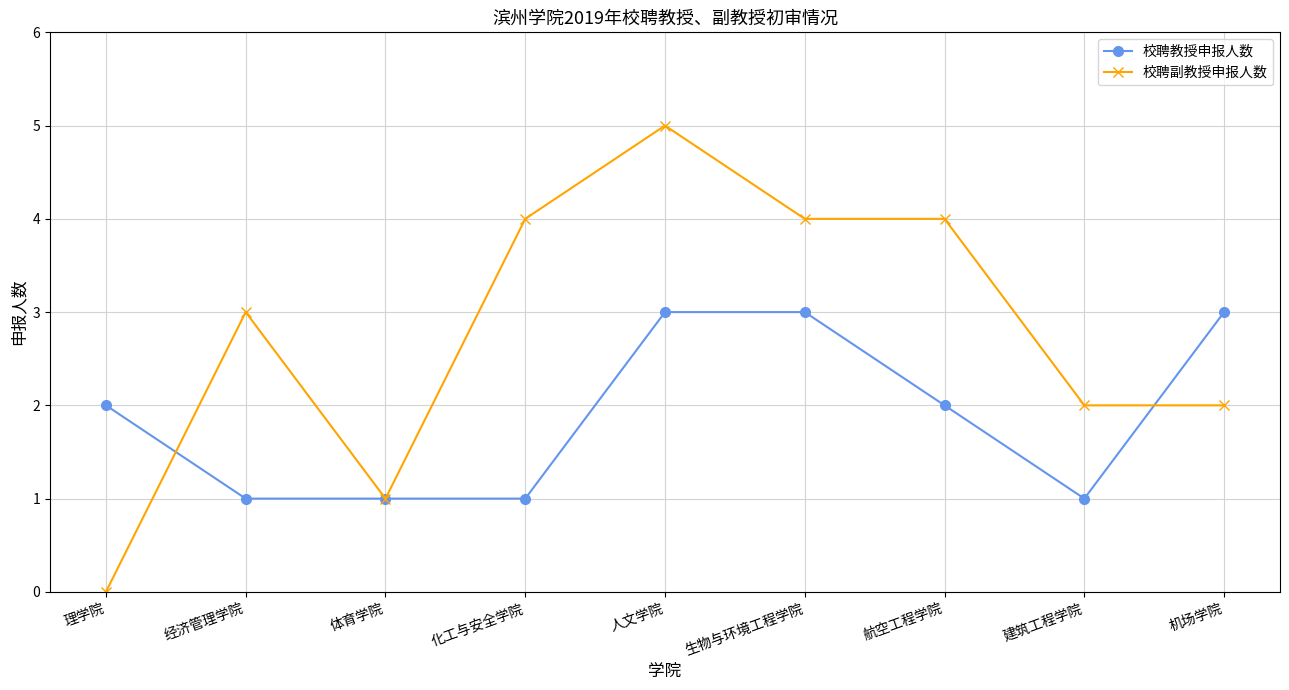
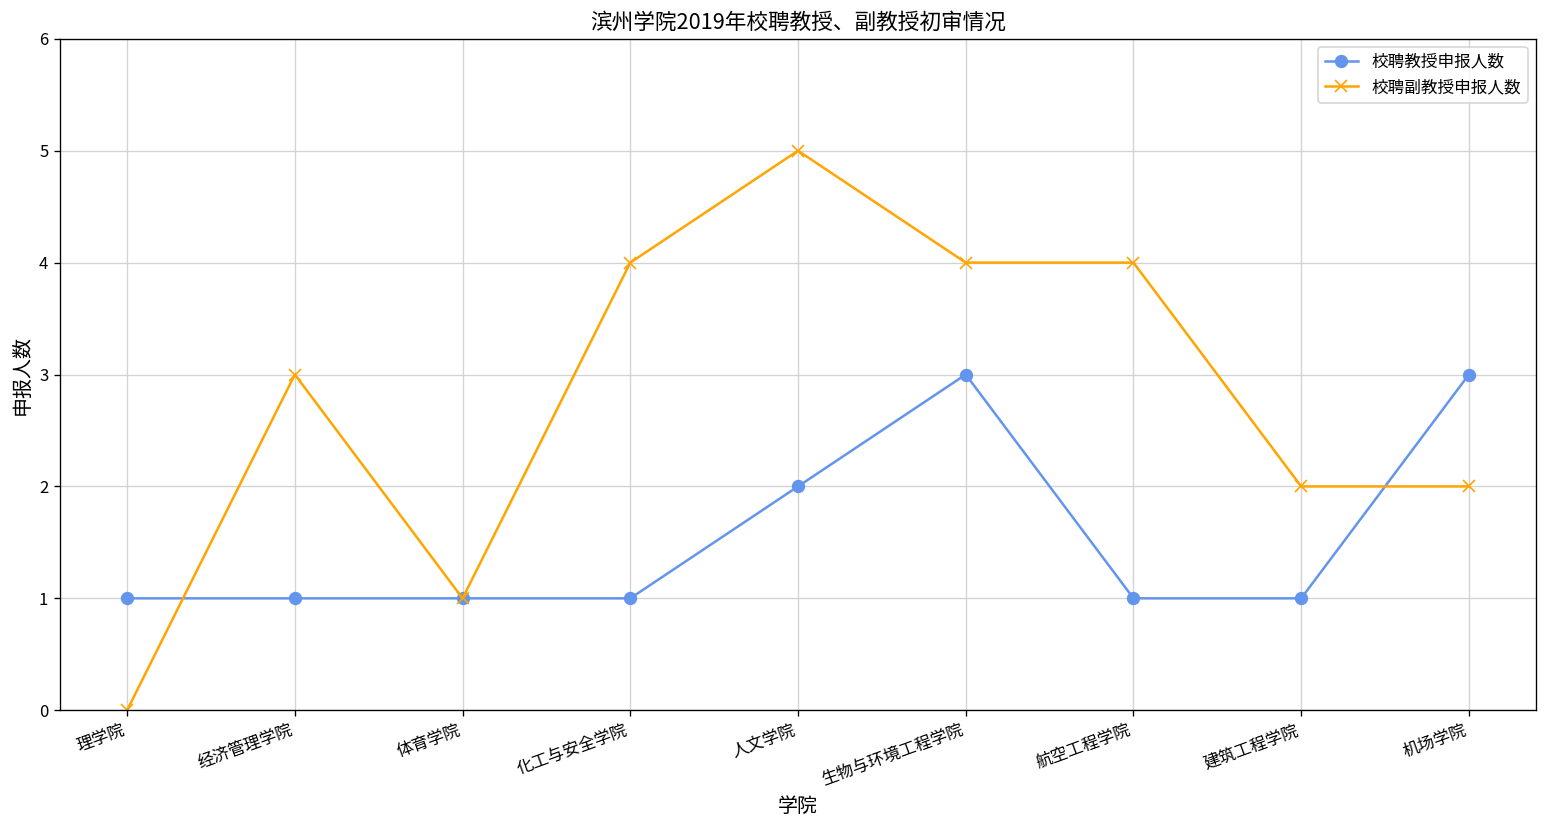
  {
    "校聘教授申报人数": {
-     "理学院": 2,
+     "理学院": 1,
      "经济管理学院": 1,
      "化工与安全学院": 1,
-     "人文学院": 3,
+     "人文学院": 2,
      "生物与环境工程学院": 3,
-     "航空工程学院": 2,
+     "航空工程学院": 1,
      "建筑工程学院": 1,
      "机场学院": 3
    },
    "校聘副教授申报人数": {
      "理学院": 0,
      "经济管理学院": 3,
      "化工与安全学院": 4,
      "人文学院": 5,
      "生物与环境工程学院": 4,
      "航空工程学院": 4,
      "建筑工程学院": 2,
      "机场学院": 2
    }
  }
